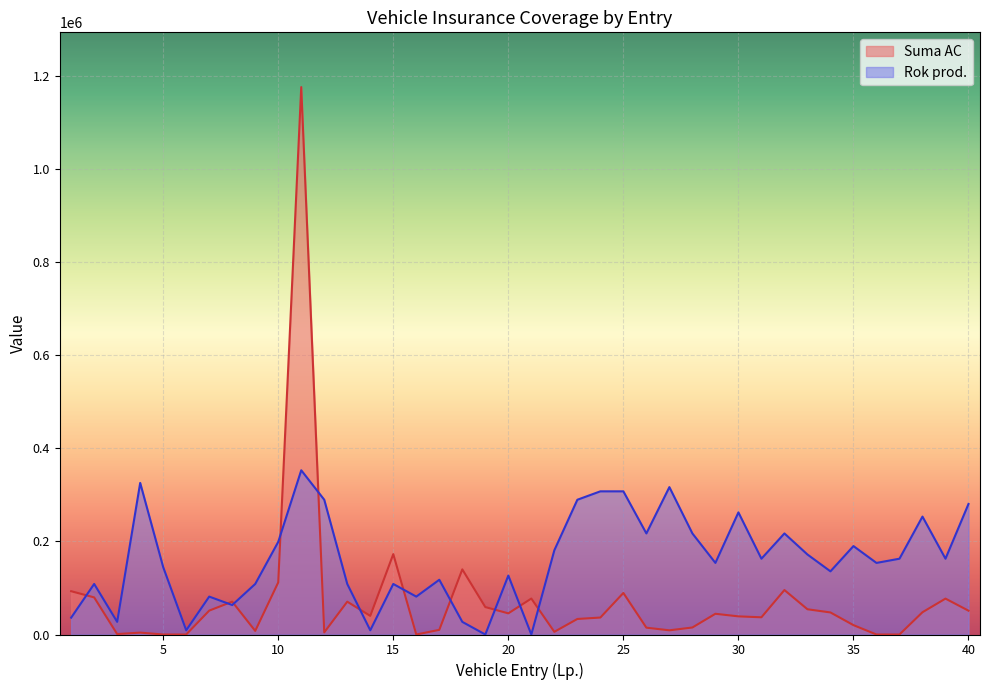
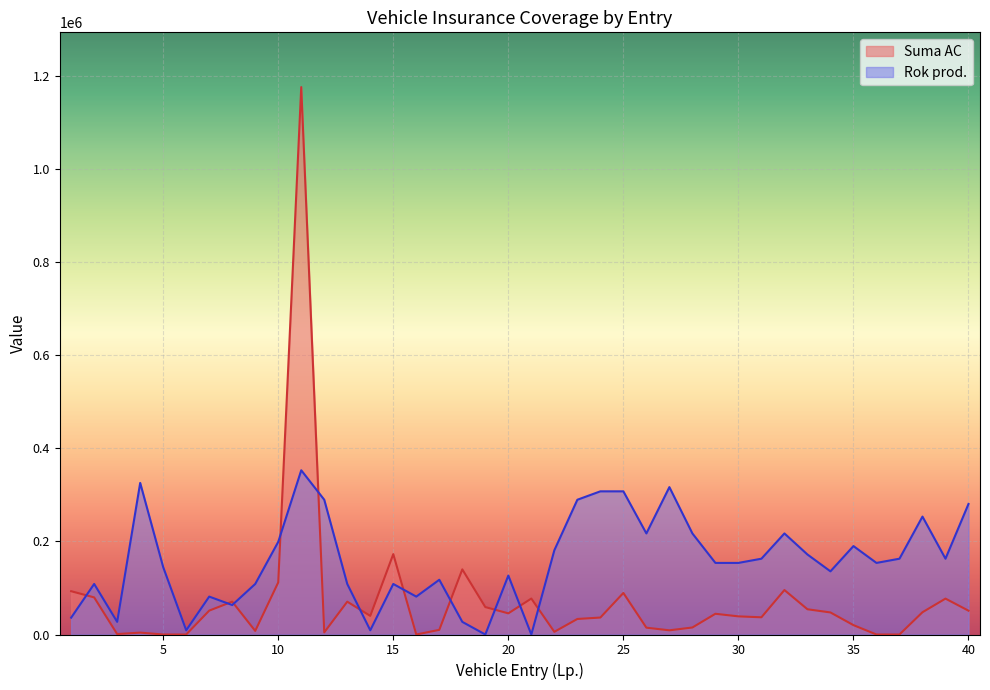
  {
    "Suma AC": {
      "5": 0,
      "10": 110000,
      "15": 170000,
      "20": 50000,
      "25": 90000,
      "30": 40000,
      "35": 20000,
      "40": 50000
    },
    "Rok prod.": {
      "5": 140000,
      "10": 200000,
      "15": 110000,
      "20": 130000,
      "25": 310000,
-     "30": 260000,
+     "30": 150000,
      "35": 190000,
      "40": 280000
    }
  }
